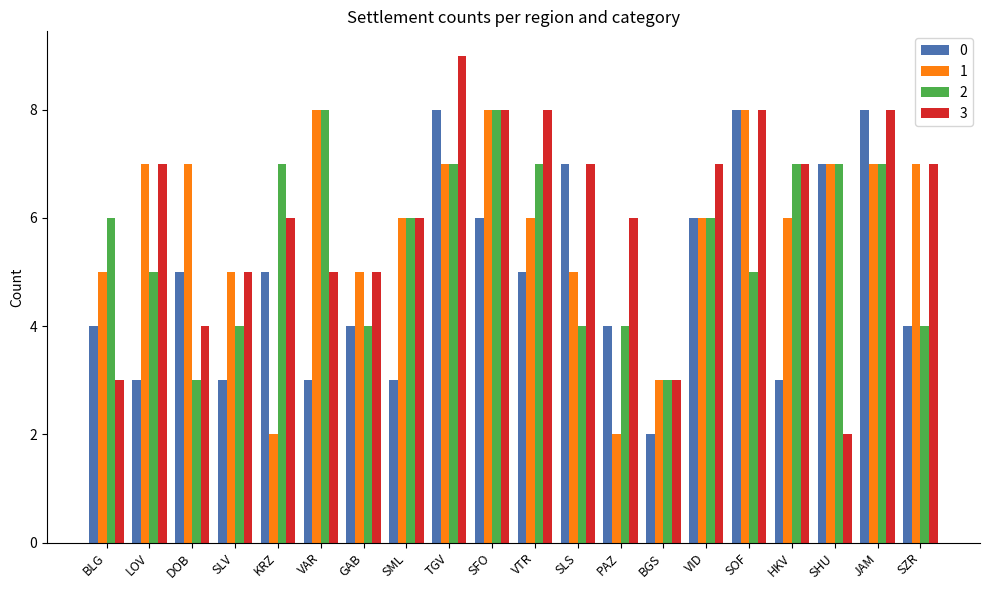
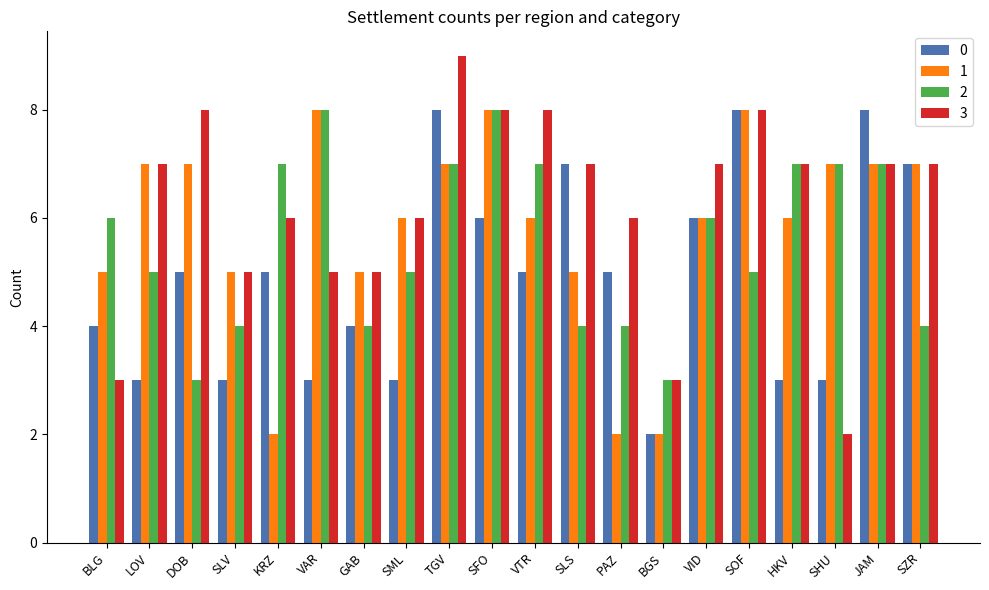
  {
    "0": {
      "BLG": 4,
      "LOV": 3,
      "DOB": 5,
      "SLV": 3,
      "KRZ": 5,
      "VAR": 3,
      "GAB": 4,
      "SML": 3,
      "TGV": 8,
      "SFO": 6,
      "VTR": 5,
      "SLS": 7,
-     "PAZ": 4,
+     "PAZ": 5,
      "BGS": 2,
      "VID": 6,
      "SOF": 8,
      "HKV": 3,
-     "SHU": 7,
+     "SHU": 3,
      "JAM": 8,
-     "SZR": 4
+     "SZR": 7
    },
    "1": {
      "BLG": 5,
      "LOV": 7,
      "DOB": 7,
      "SLV": 5,
      "KRZ": 2,
      "VAR": 8,
      "GAB": 5,
      "SML": 6,
      "TGV": 7,
      "SFO": 8,
      "VTR": 6,
      "SLS": 5,
      "PAZ": 2,
-     "BGS": 3,
+     "BGS": 2,
      "VID": 6,
      "SOF": 8,
      "HKV": 6,
      "SHU": 7,
      "JAM": 7,
      "SZR": 7
    },
    "2": {
      "BLG": 6,
      "LOV": 5,
      "DOB": 3,
      "SLV": 4,
      "KRZ": 7,
      "VAR": 8,
      "GAB": 4,
-     "SML": 6,
+     "SML": 5,
      "TGV": 7,
      "SFO": 8,
      "VTR": 7,
      "SLS": 4,
      "PAZ": 4,
      "BGS": 3,
      "VID": 6,
      "SOF": 5,
      "HKV": 7,
      "SHU": 7,
      "JAM": 7,
      "SZR": 4
    },
    "3": {
      "BLG": 3,
      "LOV": 7,
-     "DOB": 4,
+     "DOB": 8,
      "SLV": 5,
      "KRZ": 6,
      "VAR": 5,
      "GAB": 5,
      "SML": 6,
      "TGV": 9,
      "SFO": 8,
      "VTR": 8,
      "SLS": 7,
      "PAZ": 6,
      "BGS": 3,
      "VID": 7,
      "SOF": 8,
      "HKV": 7,
      "SHU": 2,
-     "JAM": 8,
+     "JAM": 7,
      "SZR": 7
    }
  }
